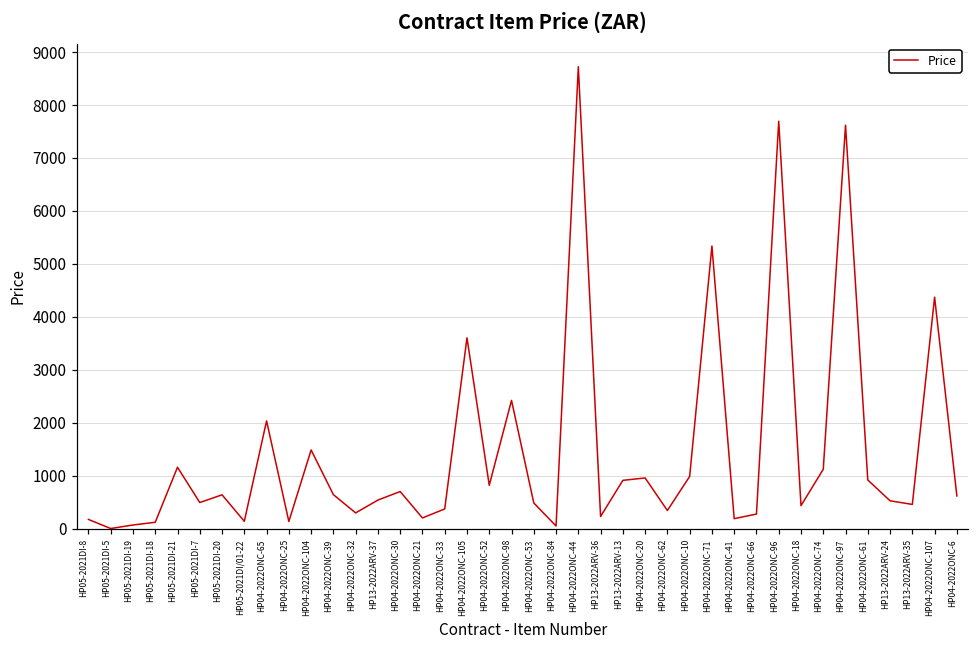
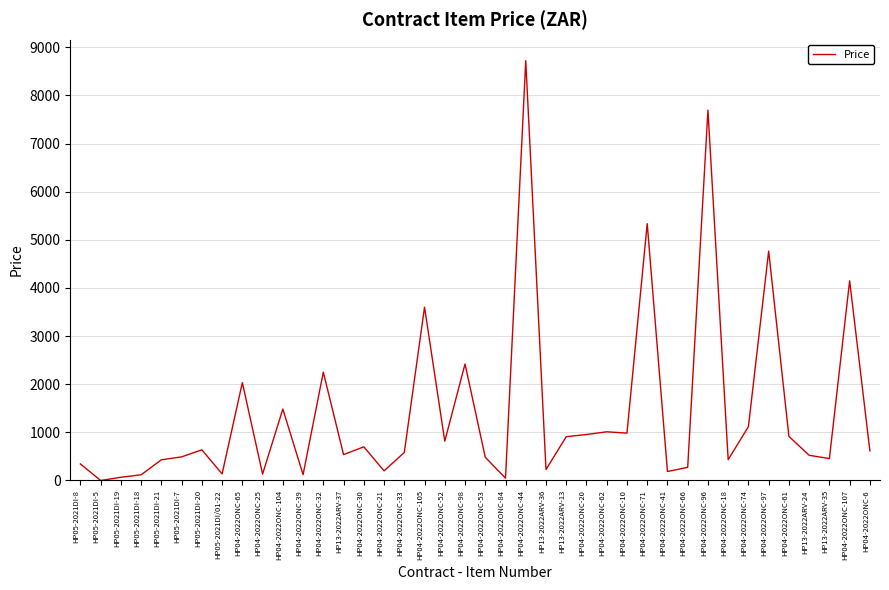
  {
-   "HP05-2021DI-8": 200,
+   "HP05-2021DI-8": 300,
    "HP05-2021DI-5": 0,
    "HP05-2021DI-19": 100,
    "HP05-2021DI-18": 100,
-   "HP05-2021DI-21": 1200,
+   "HP05-2021DI-21": 400,
    "HP05-2021DI-7": 500,
    "HP05-2021DI-20": 600,
    "HP05-2021DI/01-22": 100,
    "HP04-2022ONC-65": 2000,
    "HP04-2022ONC-25": 100,
    "HP04-2022ONC-104": 1500,
-   "HP04-2022ONC-39": 600,
-   "HP04-2022ONC-32": 300,
+   "HP04-2022ONC-39": 100,
+   "HP04-2022ONC-32": 2300,
    "HP13-2022ARV-37": 500,
    "HP04-2022ONC-30": 700,
    "HP04-2022ONC-21": 200,
-   "HP04-2022ONC-33": 400,
+   "HP04-2022ONC-33": 600,
    "HP04-2022ONC-105": 3600,
    "HP04-2022ONC-52": 800,
    "HP04-2022ONC-98": 2400,
    "HP04-2022ONC-53": 500,
    "HP04-2022ONC-84": 0,
    "HP04-2022ONC-44": 8700,
    "HP13-2022ARV-36": 200,
    "HP13-2022ARV-13": 900,
    "HP04-2022ONC-20": 1000,
-   "HP04-2022ONC-62": 300,
+   "HP04-2022ONC-62": 1000,
    "HP04-2022ONC-10": 1000,
    "HP04-2022ONC-71": 5300,
    "HP04-2022ONC-41": 200,
    "HP04-2022ONC-66": 300,
    "HP04-2022ONC-96": 7700,
    "HP04-2022ONC-18": 400,
    "HP04-2022ONC-74": 1100,
-   "HP04-2022ONC-97": 7600,
+   "HP04-2022ONC-97": 4800,
    "HP04-2022ONC-61": 900,
    "HP13-2022ARV-24": 500,
    "HP13-2022ARV-35": 500,
-   "HP04-2022ONC-107": 4400,
+   "HP04-2022ONC-107": 4100,
    "HP04-2022ONC-6": 600
  }
